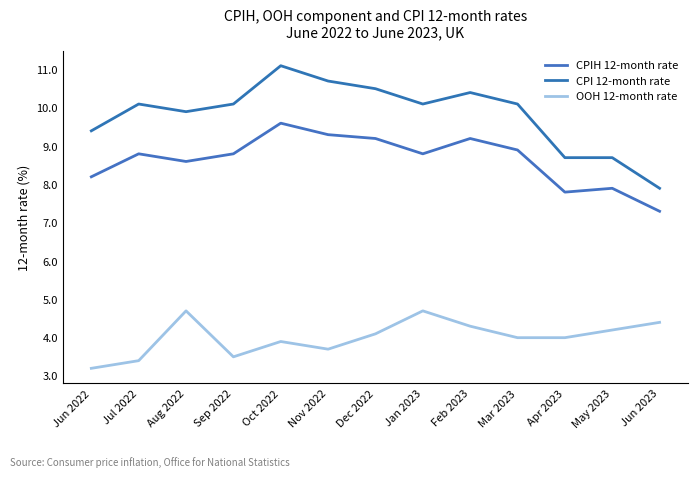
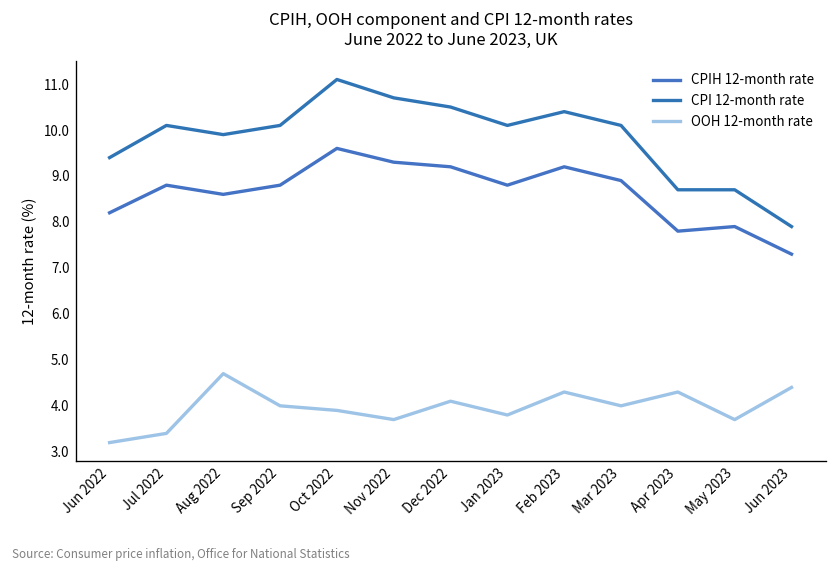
  {
    "OOH 12-month rate": {
      "Jun 2022": 3.2,
      "Jul 2022": 3.4,
      "Aug 2022": 4.7,
-     "Sep 2022": 3.5,
+     "Sep 2022": 4.0,
      "Oct 2022": 3.9,
      "Nov 2022": 3.7,
      "Dec 2022": 4.1,
-     "Jan 2023": 4.7,
+     "Jan 2023": 3.8,
      "Feb 2023": 4.3,
      "Mar 2023": 4.0,
-     "Apr 2023": 4.0,
-     "May 2023": 4.2,
+     "Apr 2023": 4.3,
+     "May 2023": 3.7,
      "Jun 2023": 4.4
    }
  }
